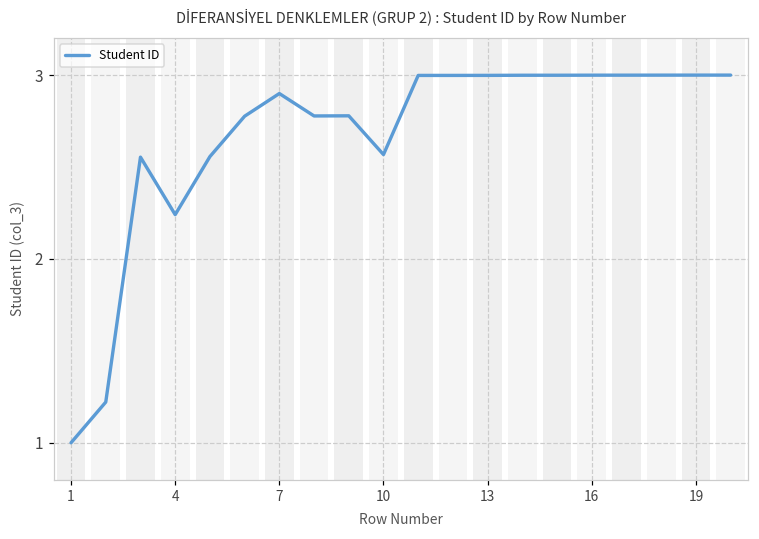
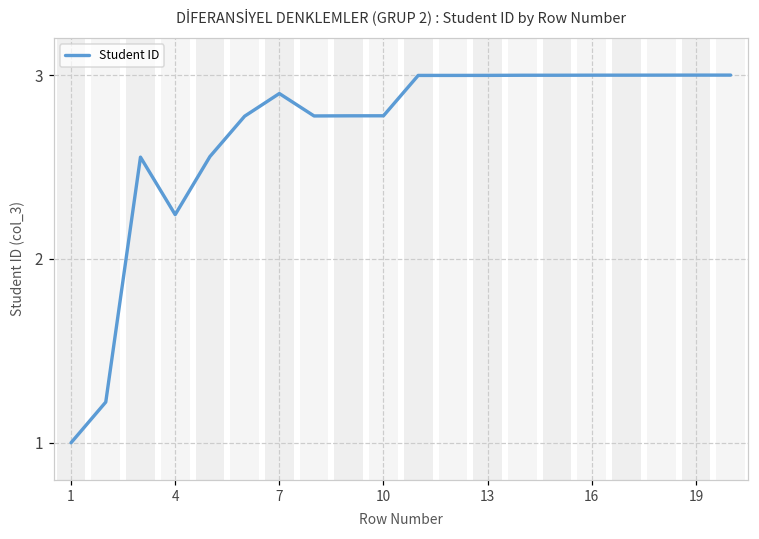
  {
    "1": 1.00,
    "4": 2.24,
    "7": 2.90,
-   "10": 2.57,
+   "10": 2.78,
    "13": 3.00,
    "16": 3.00,
    "19": 3.00
  }
